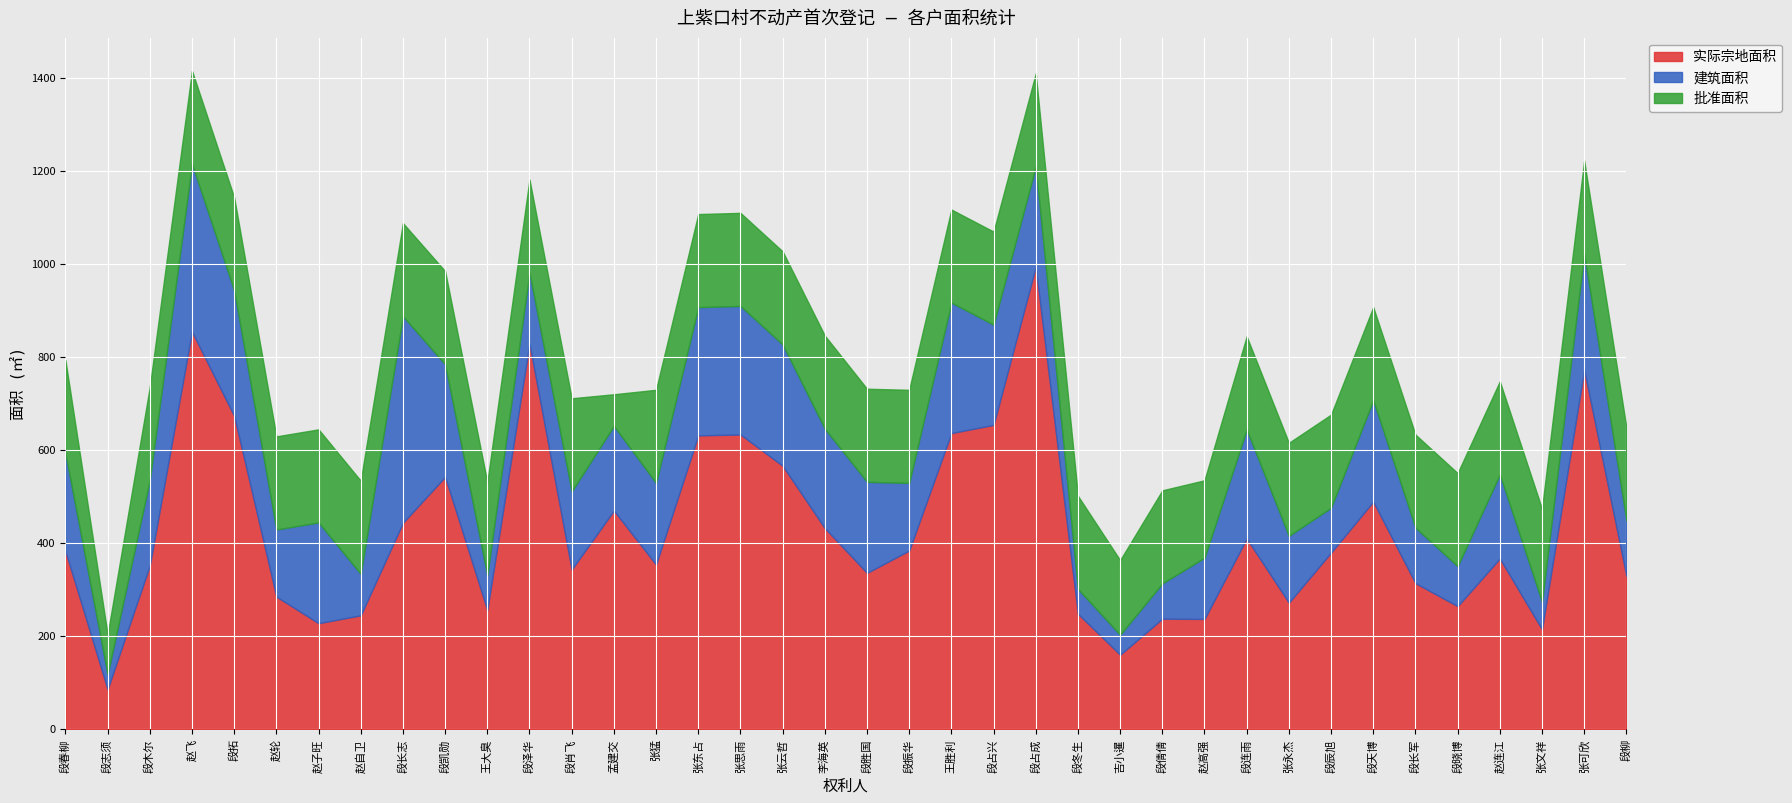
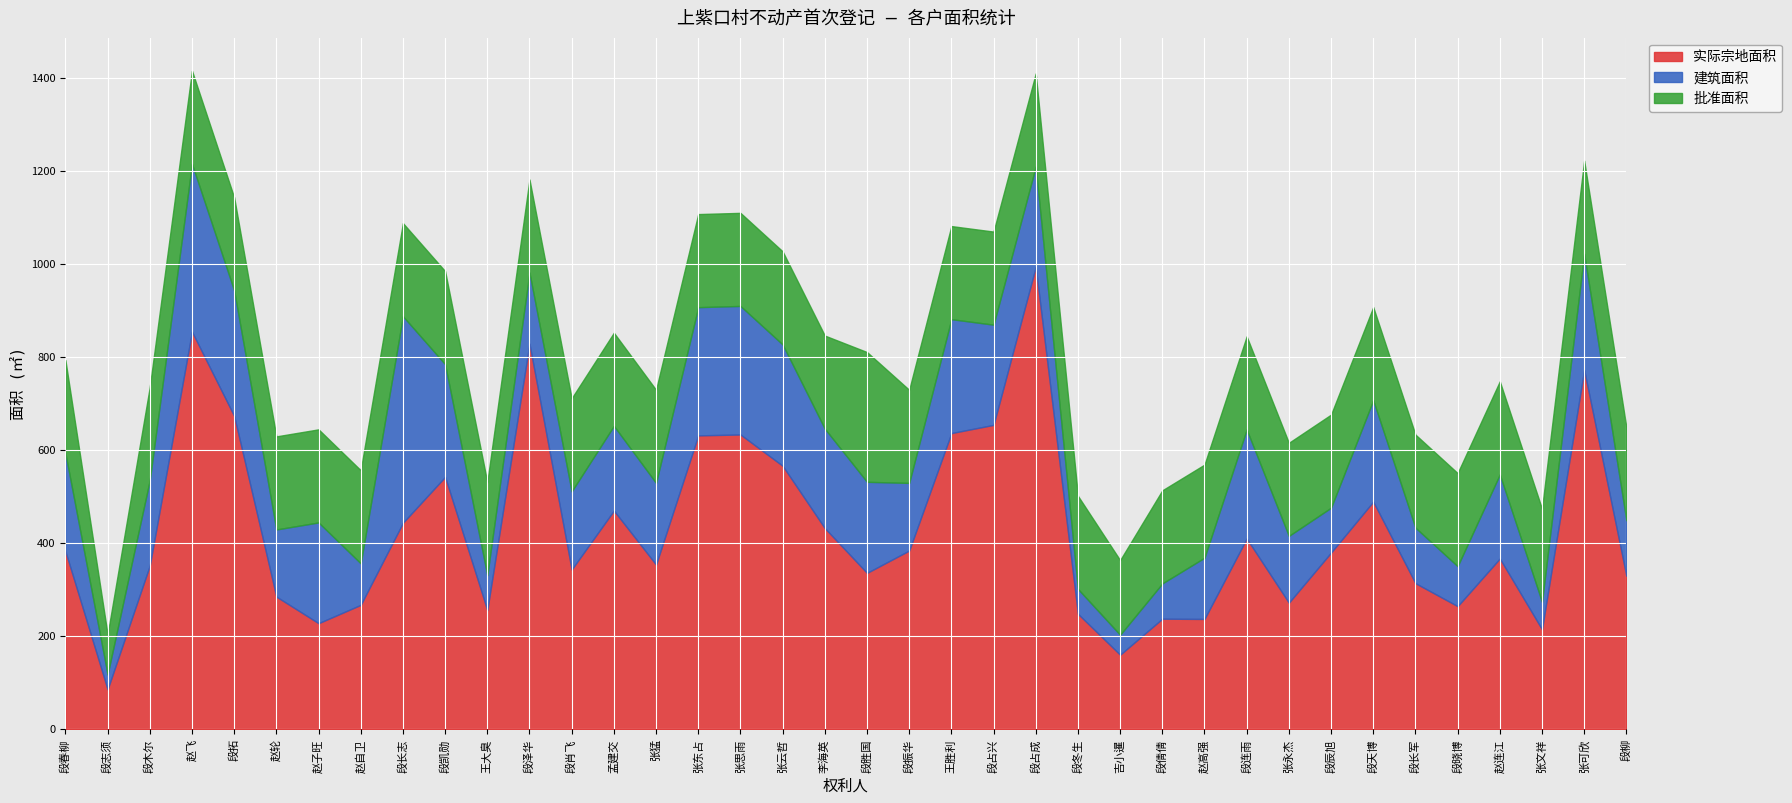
  {
    "实际宗地面积": {
      "段春柳": 380,
      "段志须": 90,
      "段木尔": 350,
      "赵飞": 850,
      "段拓": 670,
      "赵轮": 290,
      "赵子旺": 230,
-     "赵自卫": 250,
+     "赵自卫": 270,
      "段长志": 440,
      "段凯勋": 540,
      "王大臭": 260,
      "段泽华": 830,
      "段肖飞": 340,
      "孟建交": 470,
      "张猛": 350,
      "张东占": 630,
      "张思雨": 630,
      "张云哲": 570,
      "李海英": 430,
      "段胜国": 340,
      "段振华": 380,
      "王胜利": 640,
      "段占兴": 650,
      "段占成": 990,
      "段冬生": 250,
      "吉小暹": 160,
      "段倩倩": 240,
      "赵高强": 240,
      "段连雨": 410,
      "张永杰": 270,
      "段辰旭": 380,
      "段天博": 490,
      "段长军": 310,
      "段晓博": 260,
      "赵连江": 370,
      "张文祥": 220,
      "张可欣": 770,
      "段柳": 330
    },
    "建筑面积": {
      "段春柳": 210,
      "段志须": 30,
      "段木尔": 180,
      "赵飞": 360,
      "段拓": 270,
      "赵轮": 140,
      "赵子旺": 220,
      "赵自卫": 90,
      "段长志": 440,
      "段凯勋": 240,
      "王大臭": 70,
      "段泽华": 150,
      "段肖飞": 170,
      "孟建交": 180,
      "张猛": 180,
      "张东占": 280,
      "张思雨": 280,
      "张云哲": 260,
      "李海英": 210,
      "段胜国": 200,
      "段振华": 150,
-     "王胜利": 280,
+     "王胜利": 240,
      "段占兴": 220,
      "段占成": 220,
      "段冬生": 50,
      "吉小暹": 40,
      "段倩倩": 80,
      "赵高强": 130,
      "段连雨": 230,
      "张永杰": 140,
      "段辰旭": 100,
      "段天博": 220,
      "段长军": 120,
      "段晓博": 90,
      "赵连江": 180,
      "张文祥": 60,
      "张可欣": 250,
      "段柳": 120
    },
    "批准面积": {
      "段春柳": 200,
      "段志须": 90,
      "段木尔": 200,
      "赵飞": 200,
      "段拓": 200,
      "赵轮": 200,
      "赵子旺": 200,
      "赵自卫": 200,
      "段长志": 200,
      "段凯勋": 200,
      "王大臭": 200,
      "段泽华": 200,
      "段肖飞": 200,
-     "孟建交": 70,
+     "孟建交": 200,
      "张猛": 200,
      "张东占": 200,
      "张思雨": 200,
      "张云哲": 200,
      "李海英": 200,
-     "段胜国": 200,
+     "段胜国": 280,
      "段振华": 200,
      "王胜利": 200,
      "段占兴": 200,
      "段占成": 200,
      "段冬生": 200,
      "吉小暹": 160,
      "段倩倩": 200,
-     "赵高强": 170,
+     "赵高强": 200,
      "段连雨": 200,
      "张永杰": 200,
      "段辰旭": 200,
      "段天博": 200,
      "段长军": 200,
      "段晓博": 200,
      "赵连江": 200,
      "张文祥": 200,
      "张可欣": 200,
      "段柳": 200
    }
  }
